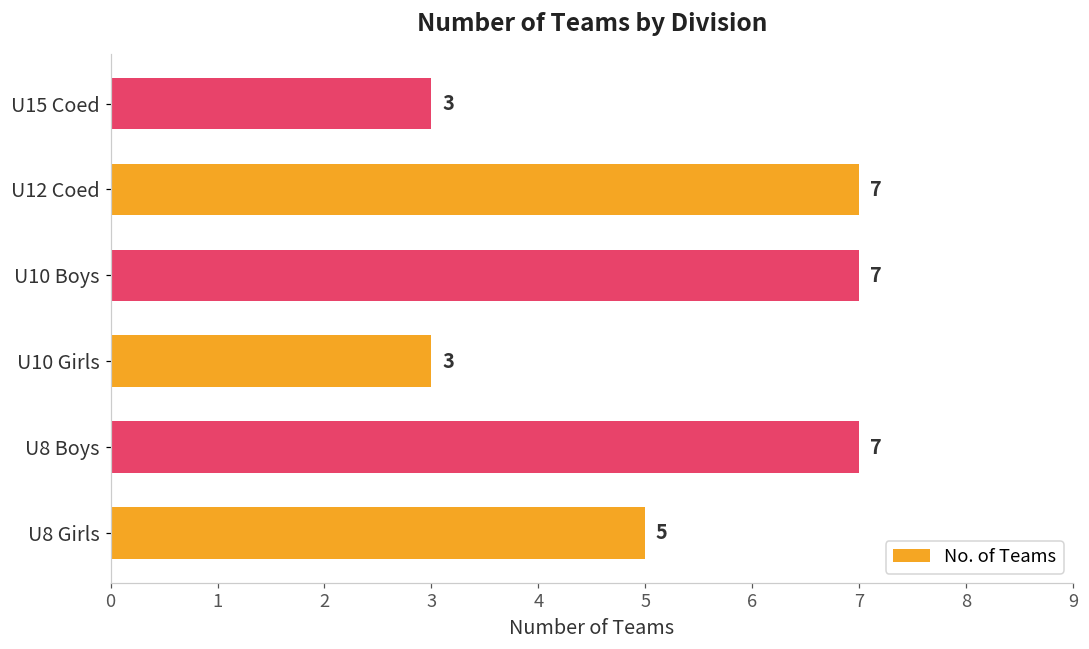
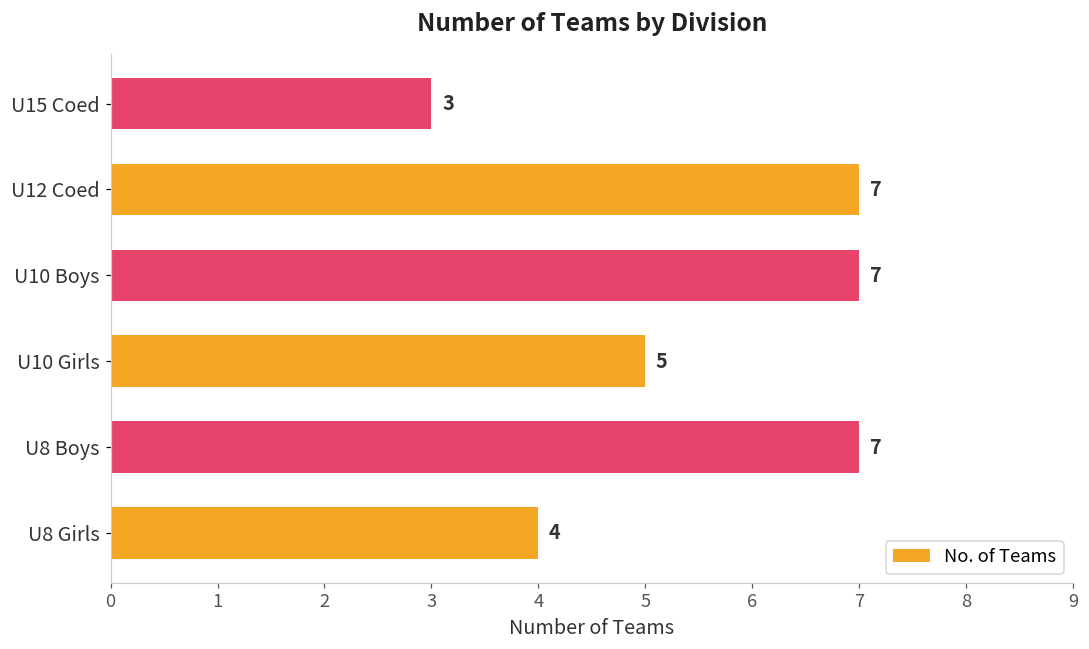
  {
    "U15 Coed": 3,
    "U12 Coed": 7,
    "U10 Boys": 7,
-   "U10 Girls": 3,
+   "U10 Girls": 5,
    "U8 Boys": 7,
-   "U8 Girls": 5
+   "U8 Girls": 4
  }
